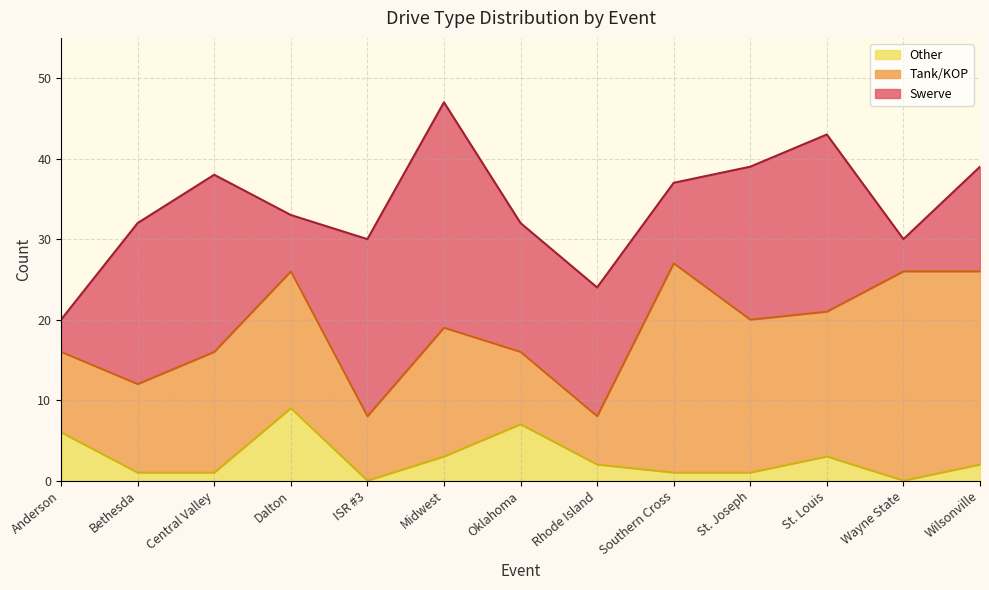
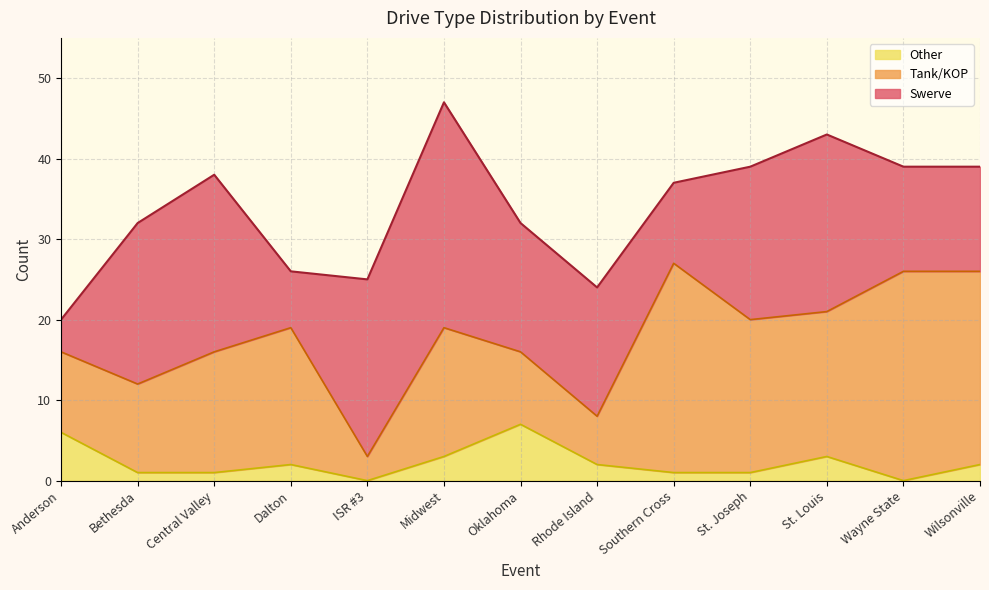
  {
    "Other": {
      "Anderson": 6,
      "Bethesda": 1,
      "Central Valley": 1,
-     "Dalton": 9,
+     "Dalton": 2,
      "ISR #3": 0,
      "Midwest": 3,
      "Oklahoma": 7,
      "Rhode Island": 2,
      "Southern Cross": 1,
      "St. Joseph": 1,
      "St. Louis": 3,
      "Wayne State": 0,
      "Wilsonville": 2
    },
    "Tank/KOP": {
      "Anderson": 10,
      "Bethesda": 11,
      "Central Valley": 15,
      "Dalton": 17,
-     "ISR #3": 8,
+     "ISR #3": 3,
      "Midwest": 16,
      "Oklahoma": 9,
      "Rhode Island": 6,
      "Southern Cross": 26,
      "St. Joseph": 19,
      "St. Louis": 18,
      "Wayne State": 26,
      "Wilsonville": 24
    },
    "Swerve": {
      "Anderson": 4,
      "Bethesda": 20,
      "Central Valley": 22,
      "Dalton": 7,
      "ISR #3": 22,
      "Midwest": 28,
      "Oklahoma": 16,
      "Rhode Island": 16,
      "Southern Cross": 10,
      "St. Joseph": 19,
      "St. Louis": 22,
-     "Wayne State": 4,
+     "Wayne State": 13,
      "Wilsonville": 13
    }
  }
